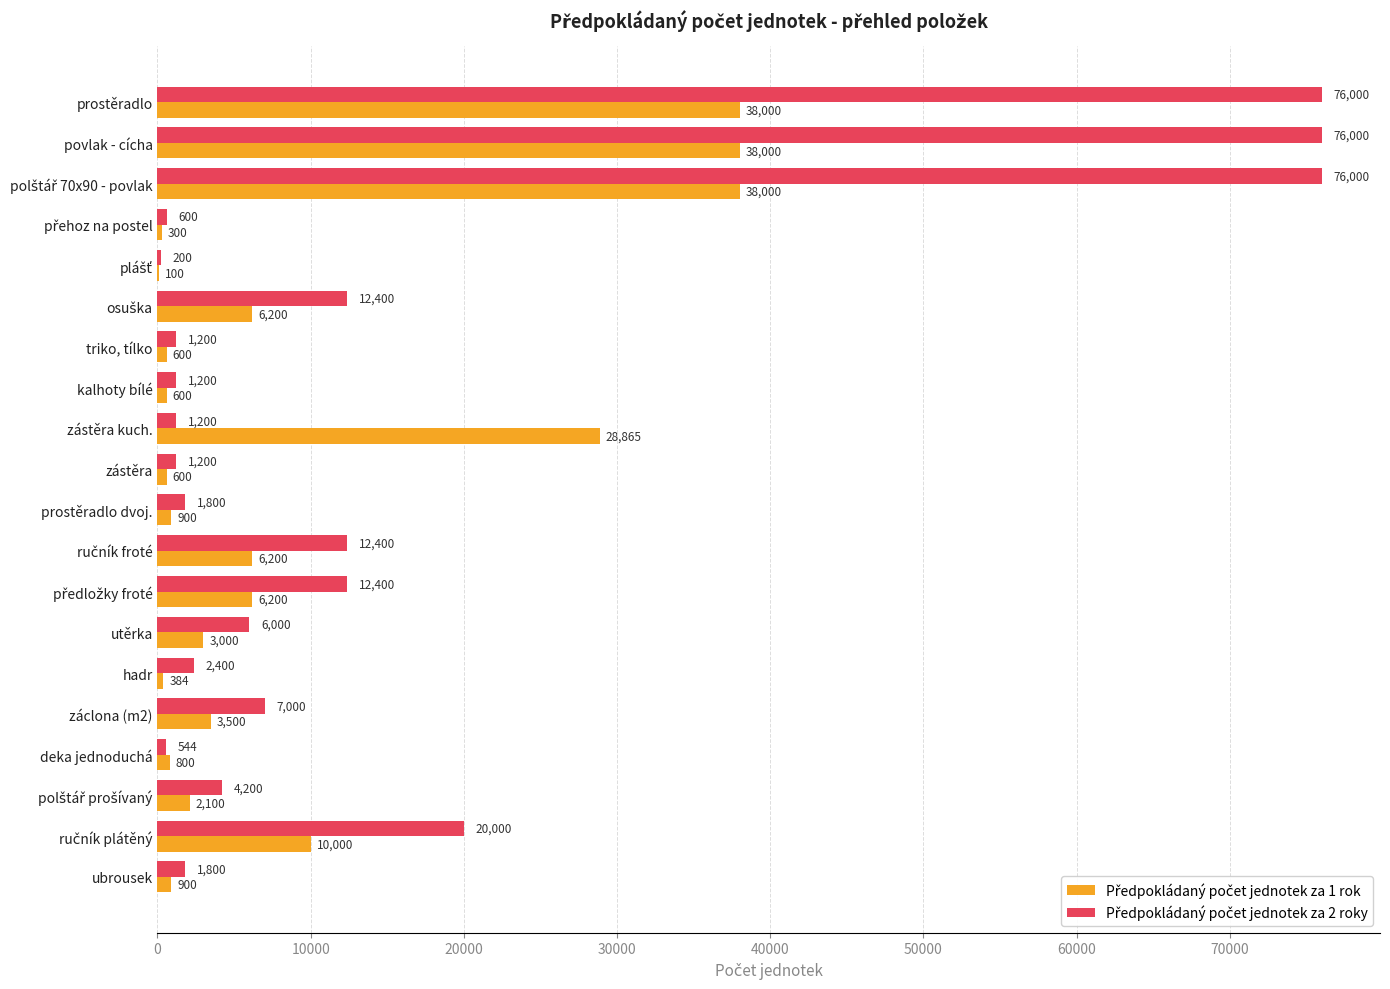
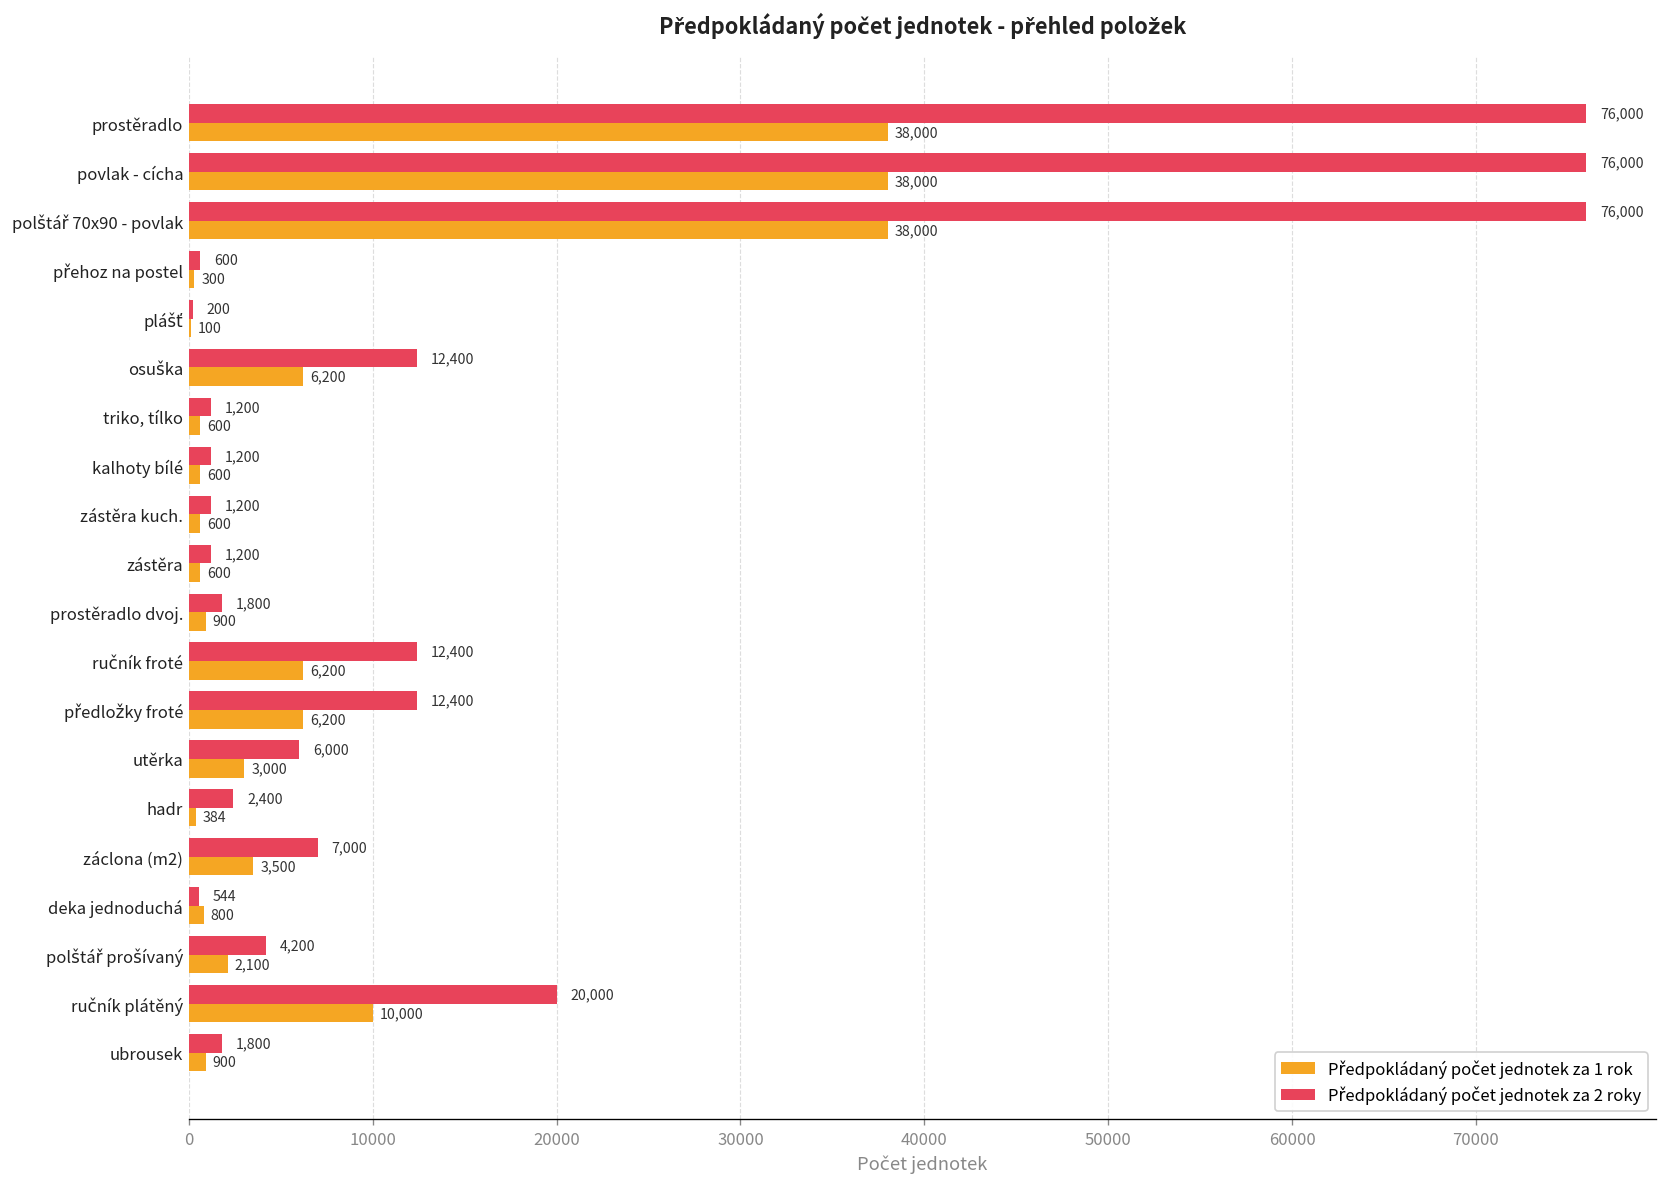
  {
    "Předpokládaný počet jednotek za 1 rok": {
      "prostěradlo": "38,000",
      "povlak - cícha": "38,000",
      "polštář 70x90 - povlak": "38,000",
      "přehoz na postel": "300",
      "plášť": "100",
      "osuška": "6,200",
      "triko, tílko": "600",
      "kalhoty bílé": "600",
-     "zástěra kuch.": "28,865",
+     "zástěra kuch.": "600",
      "zástěra": "600",
      "prostěradlo dvoj.": "900",
      "ručník froté": "6,200",
      "předložky froté": "6,200",
      "utěrka": "3,000",
      "hadr": "384",
      "záclona (m2)": "3,500",
      "deka jednoduchá": "800",
      "polštář prošívaný": "2,100",
      "ručník plátěný": "10,000",
      "ubrousek": "900"
    },
    "Předpokládaný počet jednotek za 2 roky": {
      "prostěradlo": "76,000",
      "povlak - cícha": "76,000",
      "polštář 70x90 - povlak": "76,000",
      "přehoz na postel": "600",
      "plášť": "200",
      "osuška": "12,400",
      "triko, tílko": "1,200",
      "kalhoty bílé": "1,200",
      "zástěra kuch.": "1,200",
      "zástěra": "1,200",
      "prostěradlo dvoj.": "1,800",
      "ručník froté": "12,400",
      "předložky froté": "12,400",
      "utěrka": "6,000",
      "hadr": "2,400",
      "záclona (m2)": "7,000",
      "deka jednoduchá": "544",
      "polštář prošívaný": "4,200",
      "ručník plátěný": "20,000",
      "ubrousek": "1,800"
    }
  }
